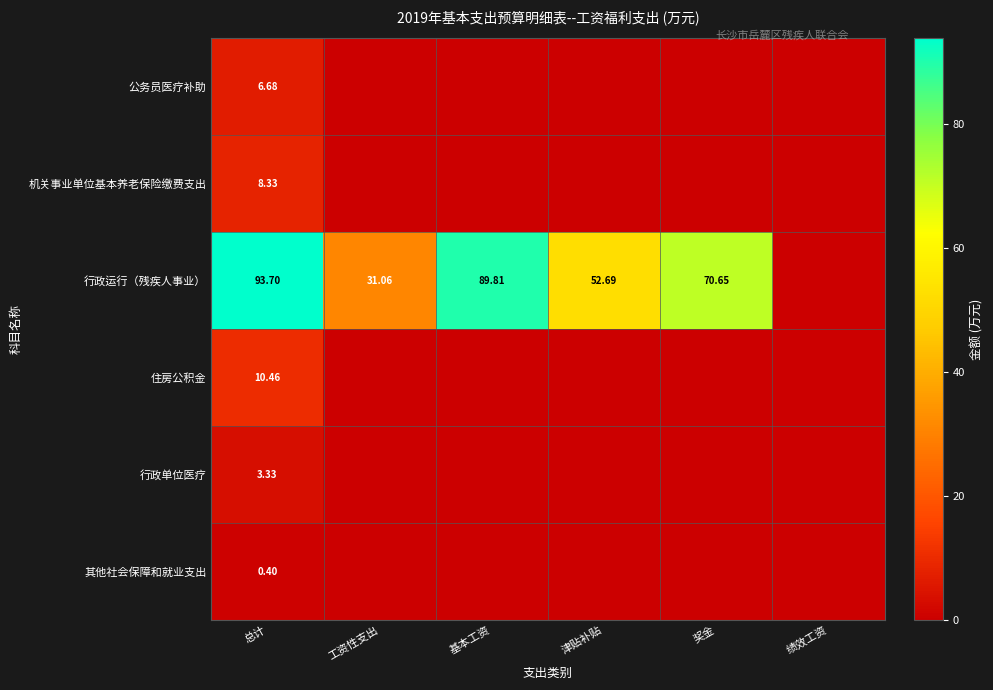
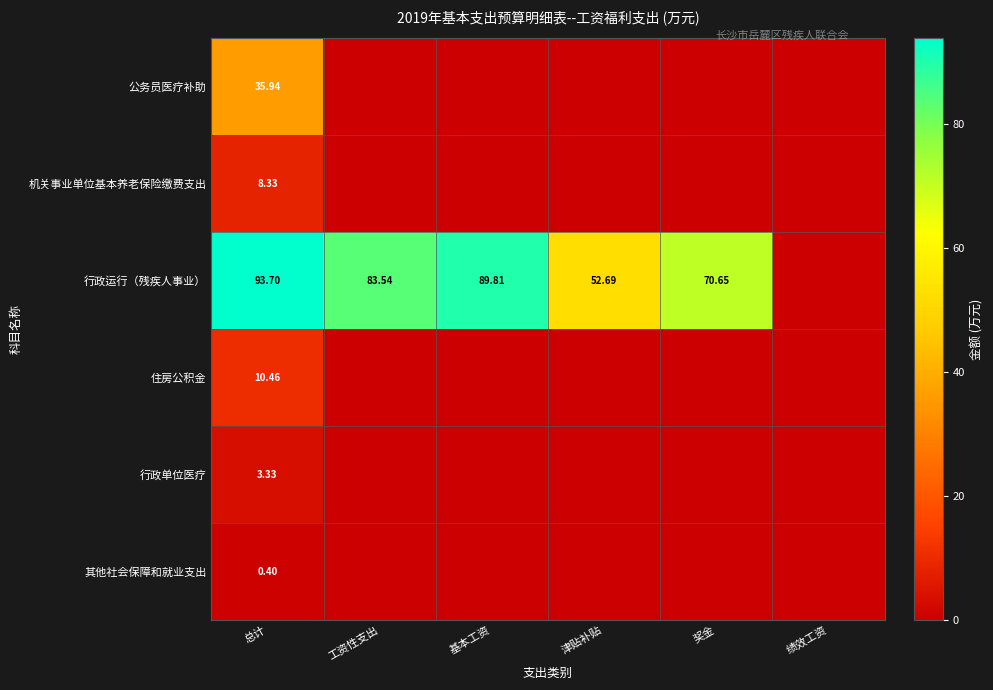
  {
    "公务员医疗补助": {
-     "总计": 6.68
+     "总计": 35.94
    },
    "机关事业单位基本养老保险缴费支出": {
      "总计": 8.33
    },
    "行政运行（残疾人事业）": {
      "总计": 93.70,
-     "工资性支出": 31.06,
+     "工资性支出": 83.54,
      "基本工资": 89.81,
      "津贴补贴": 52.69,
      "奖金": 70.65
    },
    "住房公积金": {
      "总计": 10.46
    },
    "行政单位医疗": {
      "总计": 3.33
    },
    "其他社会保障和就业支出": {
      "总计": 0.40
    }
  }
